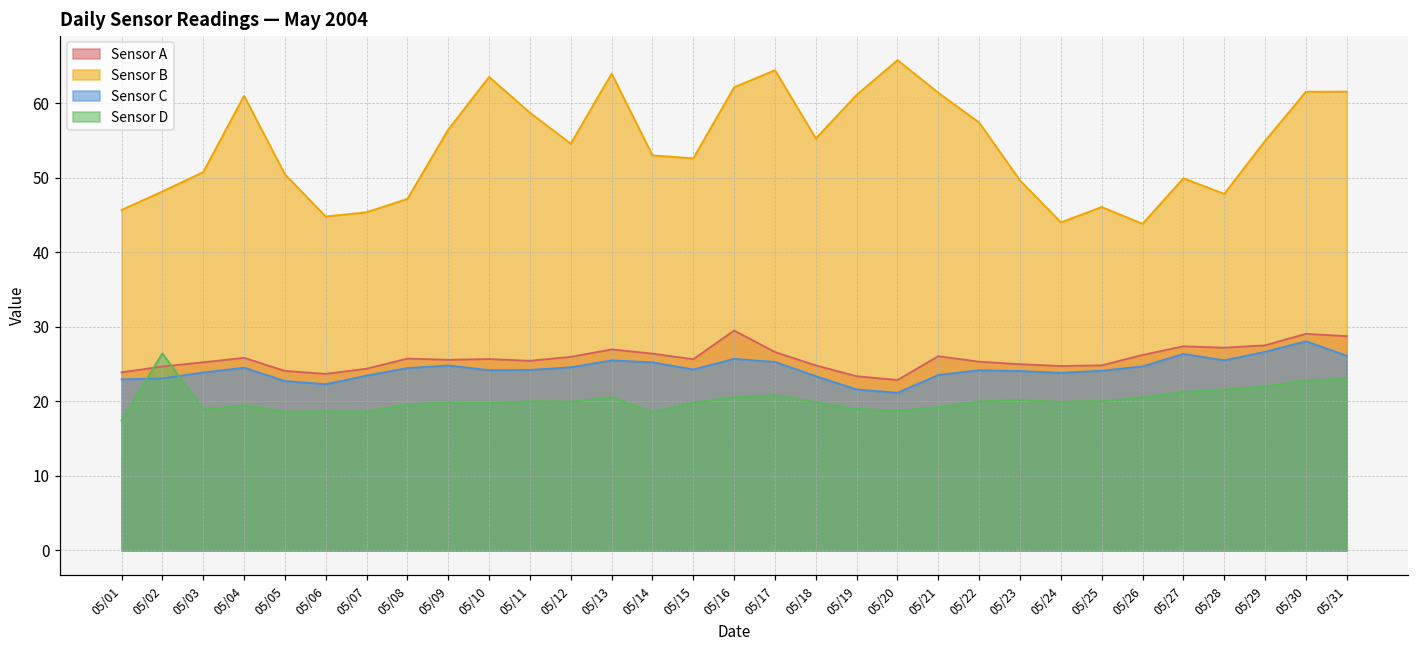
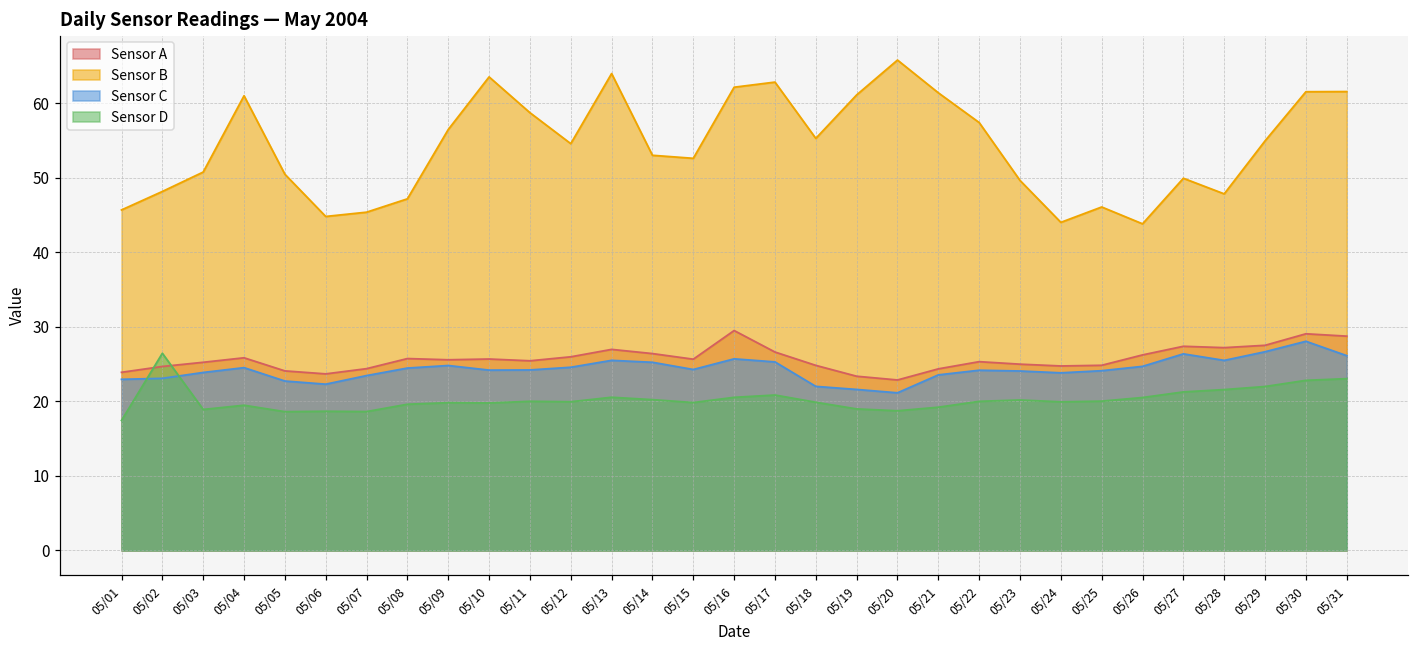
  {
    "Sensor A": {
      "05/01": 24,
      "05/02": 25,
      "05/03": 25,
      "05/04": 26,
      "05/05": 24,
      "05/06": 24,
      "05/07": 24,
      "05/08": 26,
      "05/09": 26,
      "05/10": 26,
      "05/11": 25,
      "05/12": 26,
      "05/13": 27,
      "05/14": 26,
      "05/15": 26,
      "05/16": 30,
      "05/17": 27,
      "05/18": 25,
      "05/19": 23,
      "05/20": 23,
-     "05/21": 26,
+     "05/21": 24,
      "05/22": 25,
      "05/23": 25,
      "05/24": 25,
      "05/25": 25,
      "05/26": 26,
      "05/27": 27,
      "05/28": 27,
      "05/29": 28,
      "05/30": 29,
      "05/31": 29
    },
    "Sensor B": {
      "05/01": 46,
      "05/02": 48,
      "05/03": 51,
      "05/04": 61,
      "05/05": 50,
      "05/06": 45,
      "05/07": 45,
      "05/08": 47,
      "05/09": 56,
      "05/10": 64,
      "05/11": 59,
      "05/12": 55,
      "05/13": 64,
      "05/14": 53,
      "05/15": 53,
      "05/16": 62,
-     "05/17": 64,
+     "05/17": 63,
      "05/18": 55,
      "05/19": 61,
      "05/20": 66,
      "05/21": 61,
      "05/22": 57,
      "05/23": 50,
      "05/24": 44,
      "05/25": 46,
      "05/26": 44,
      "05/27": 50,
      "05/28": 48,
      "05/29": 55,
      "05/30": 62,
      "05/31": 62
    },
    "Sensor C": {
      "05/01": 23,
      "05/02": 23,
      "05/03": 24,
      "05/04": 25,
      "05/05": 23,
      "05/06": 22,
      "05/07": 23,
      "05/08": 24,
      "05/09": 25,
      "05/10": 24,
      "05/11": 24,
      "05/12": 25,
      "05/13": 26,
      "05/14": 25,
      "05/15": 24,
      "05/16": 26,
      "05/17": 25,
-     "05/18": 23,
+     "05/18": 22,
      "05/19": 22,
      "05/20": 21,
      "05/21": 24,
      "05/22": 24,
      "05/23": 24,
      "05/24": 24,
      "05/25": 24,
      "05/26": 25,
      "05/27": 26,
      "05/28": 26,
      "05/29": 27,
      "05/30": 28,
      "05/31": 26
    },
    "Sensor D": {
      "05/01": 17,
      "05/02": 26,
      "05/03": 19,
      "05/04": 19,
      "05/05": 19,
      "05/06": 19,
      "05/07": 19,
      "05/08": 20,
      "05/09": 20,
      "05/10": 20,
      "05/11": 20,
      "05/12": 20,
      "05/13": 21,
-     "05/14": 19,
+     "05/14": 20,
      "05/15": 20,
      "05/16": 21,
      "05/17": 21,
      "05/18": 20,
      "05/19": 19,
      "05/20": 19,
      "05/21": 19,
      "05/22": 20,
      "05/23": 20,
      "05/24": 20,
      "05/25": 20,
      "05/26": 21,
      "05/27": 21,
      "05/28": 22,
      "05/29": 22,
      "05/30": 23,
      "05/31": 23
    }
  }
